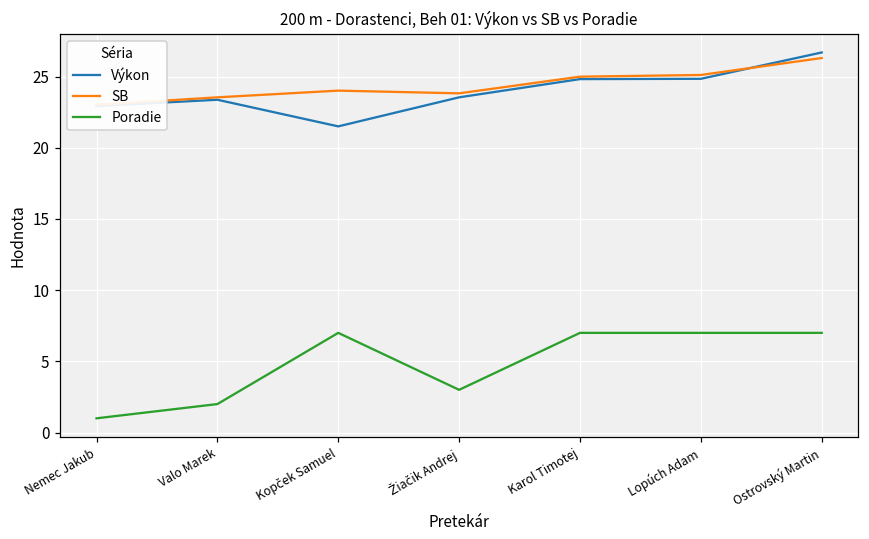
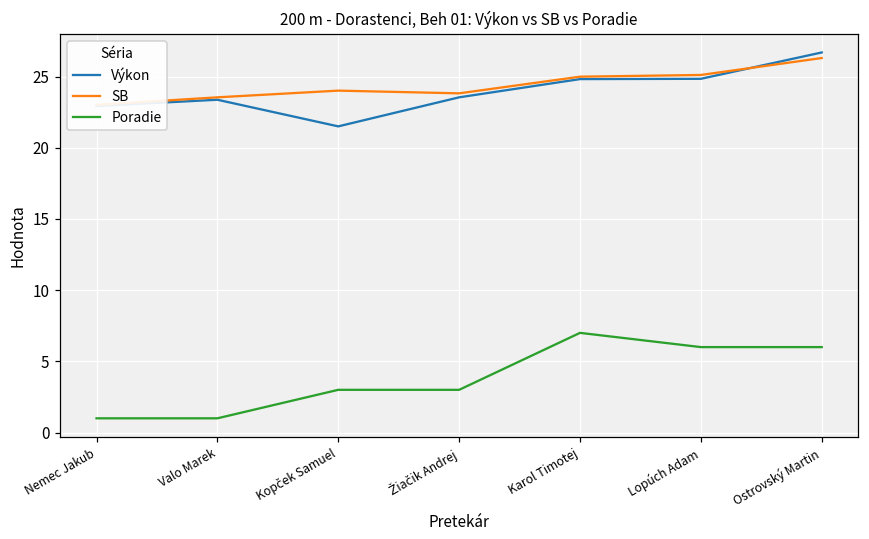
  {
    "Výkon": {
      "Kopček Samuel": 21.5,
      "Žiačik Andrej": 23.5,
      "Lopúch Adam": 25,
      "Ostrovský Martin": 26.7
    },
    "SB": {
      "Kopček Samuel": 24,
      "Žiačik Andrej": 24,
      "Lopúch Adam": 25,
      "Ostrovský Martin": 26.3
    },
    "Poradie": {
      "Nemec Jakub": 1,
-     "Valo Marek": 2,
-     "Kopček Samuel": 7,
+     "Valo Marek": 1,
+     "Kopček Samuel": 3,
      "Žiačik Andrej": 3,
      "Karol Timotej": 7,
-     "Lopúch Adam": 7,
-     "Ostrovský Martin": 7
+     "Lopúch Adam": 6,
+     "Ostrovský Martin": 6
    }
  }
